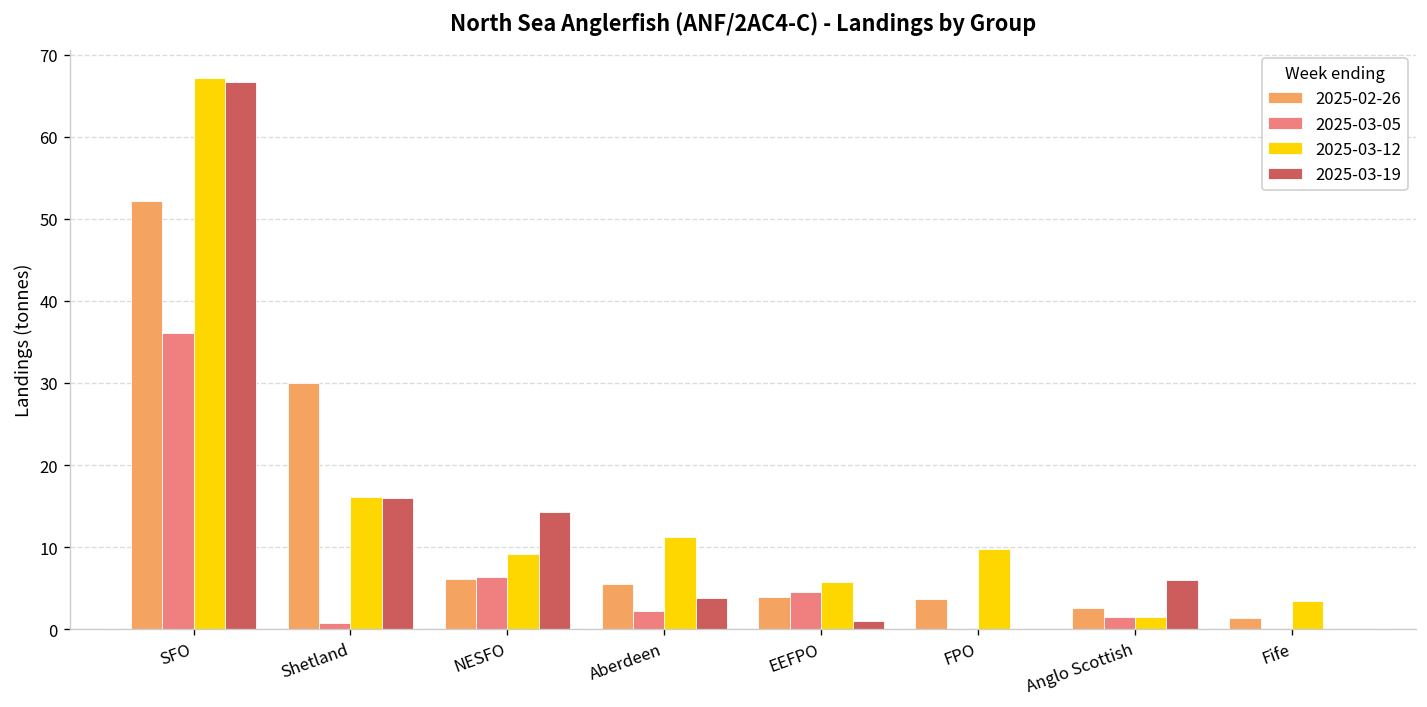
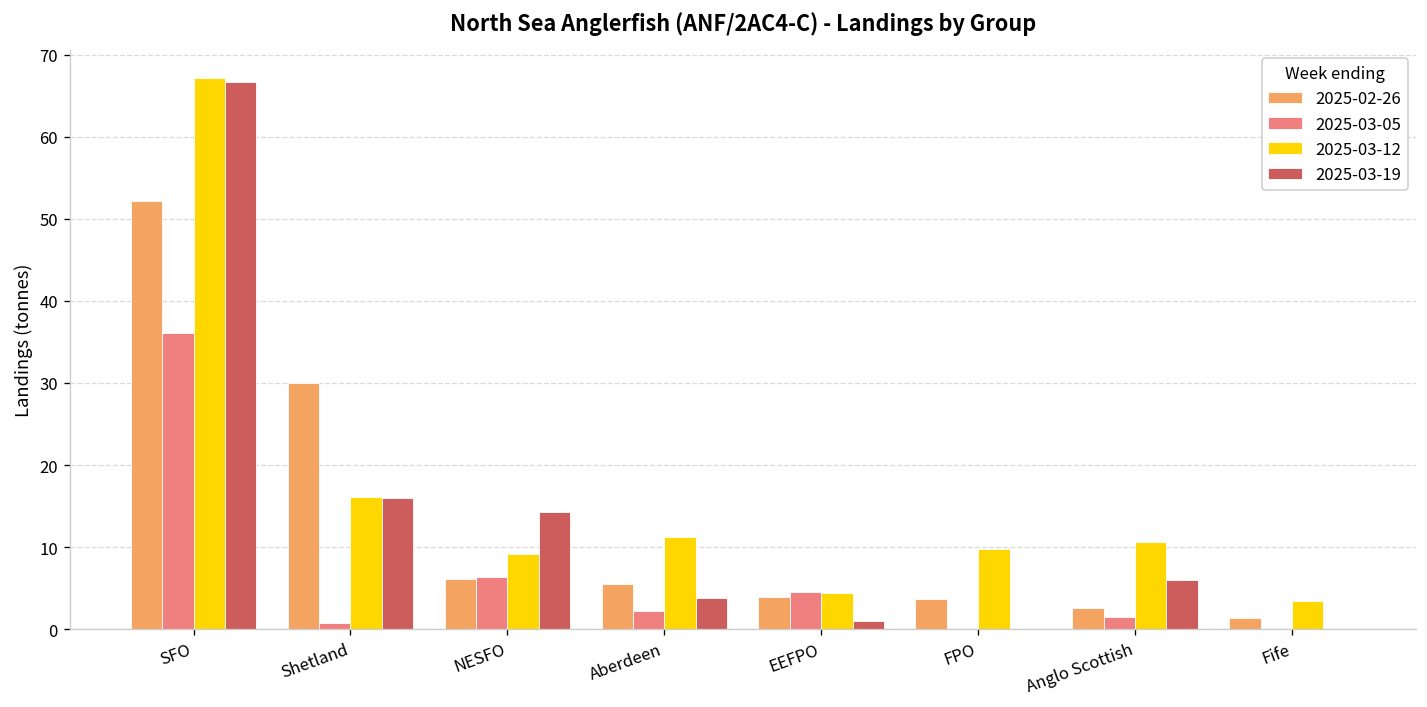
  {
    "2025-03-12": {
      "SFO": 67,
      "Shetland": 16,
      "NESFO": 9,
      "Aberdeen": 11,
-     "EEFPO": 6,
+     "EEFPO": 4,
      "FPO": 10,
-     "Anglo Scottish": 1,
+     "Anglo Scottish": 11,
      "Fife": 3
    },
    "2025-03-19": {
      "SFO": 67,
      "Shetland": 16,
      "NESFO": 14,
      "Aberdeen": 4,
      "EEFPO": 1,
      "FPO": 0,
      "Anglo Scottish": 6
    }
  }
